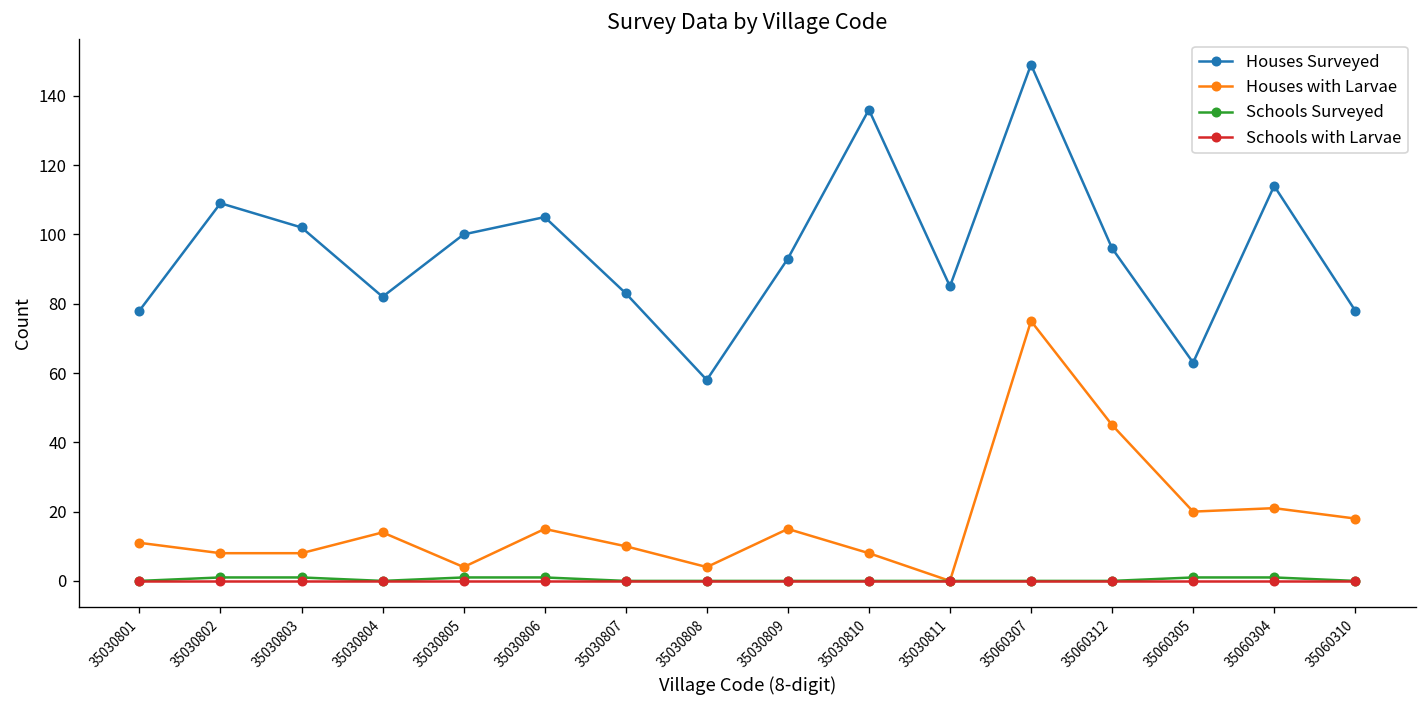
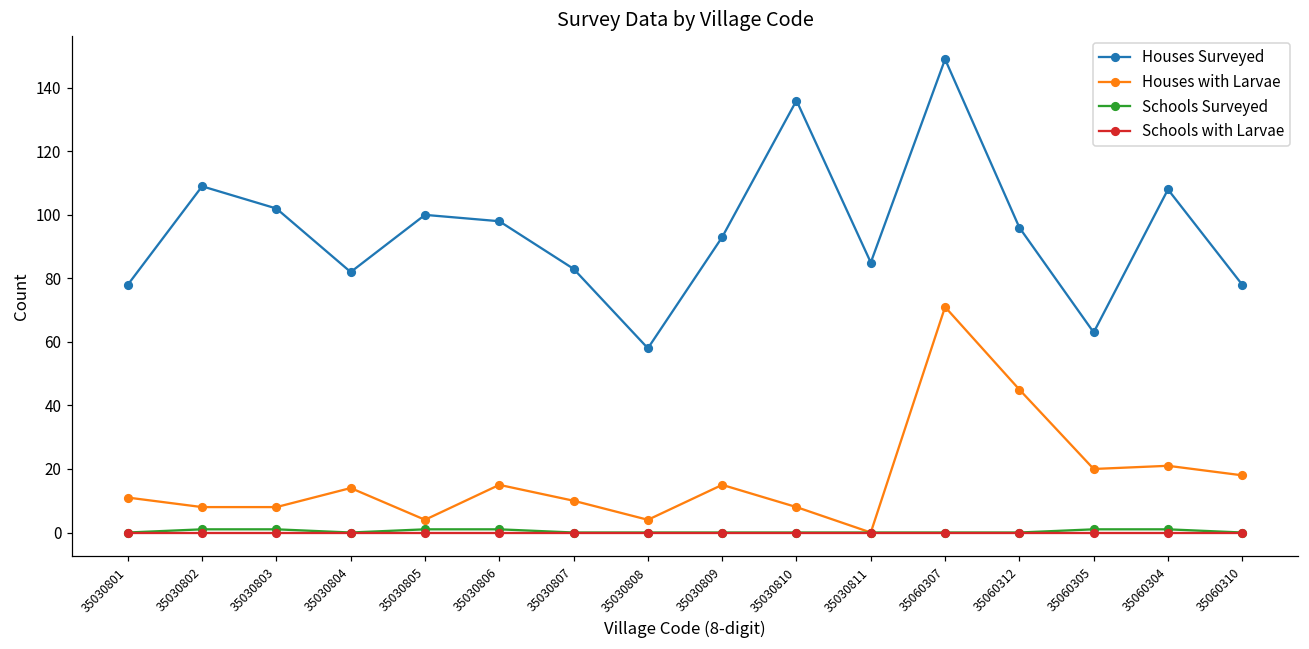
  {
    "Houses Surveyed": {
      "35030801": 78,
      "35030802": 109,
      "35030803": 102,
      "35030804": 82,
      "35030805": 100,
-     "35030806": 105,
+     "35030806": 98,
      "35030807": 83,
      "35030808": 58,
      "35030809": 93,
      "35030810": 136,
      "35030811": 85,
      "35060307": 149,
      "35060312": 96,
      "35060305": 63,
-     "35060304": 114,
+     "35060304": 108,
      "35060310": 78
    },
    "Houses with Larvae": {
      "35030801": 11,
      "35030802": 8,
      "35030803": 8,
      "35030804": 14,
      "35030805": 4,
      "35030806": 15,
      "35030807": 10,
      "35030808": 4,
      "35030809": 15,
      "35030810": 8,
-     "35060307": 75,
+     "35060307": 71,
      "35060312": 45,
      "35060305": 20,
      "35060304": 21,
      "35060310": 18
    },
    "Schools Surveyed": {
      "35030802": 1,
      "35030803": 1,
      "35030805": 1,
      "35030806": 1,
      "35060305": 1,
      "35060304": 1
    },
    "Schools with Larvae": {
      "35030802": 0,
      "35030803": 0,
      "35030805": 0,
      "35030806": 0,
      "35060305": 0,
      "35060304": 0
    }
  }
